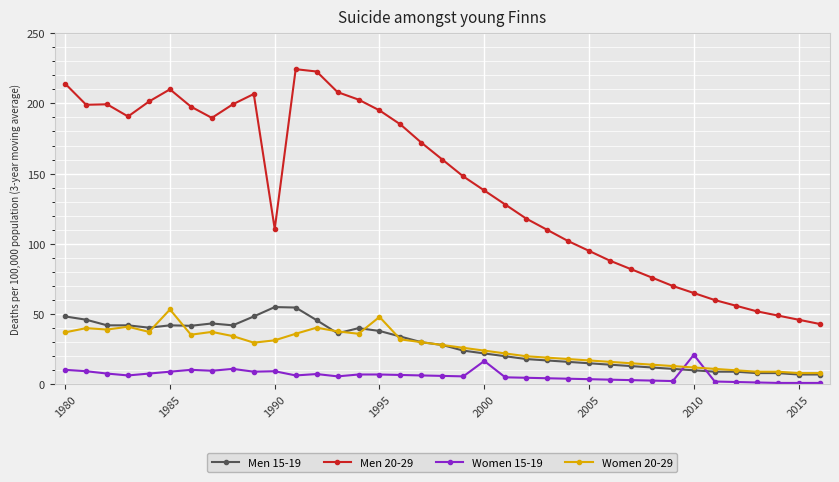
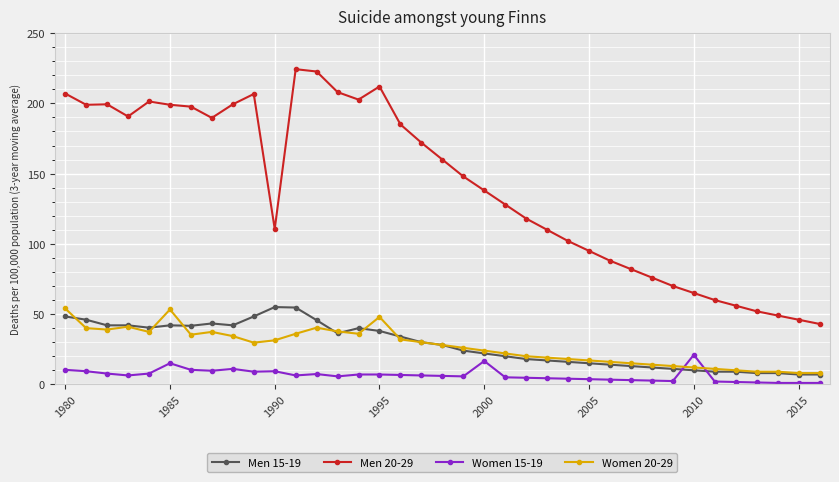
  {
    "Men 15-19": {
      "1980": 48,
      "1985": 42,
      "1990": 55,
      "1995": 38,
      "2000": 22,
      "2005": 15,
      "2010": 10
    },
    "Men 20-29": {
-     "1980": 214,
-     "1985": 210,
+     "1980": 207,
+     "1985": 199,
      "1990": 111,
-     "1995": 195,
+     "1995": 212,
      "2000": 138,
      "2005": 95,
      "2010": 65,
      "2015": 46
    },
    "Women 15-19": {
      "1980": 10,
-     "1985": 9,
+     "1985": 15,
      "1990": 9,
      "1995": 7,
      "2000": 17,
      "2005": 4,
      "2010": 21,
      "2015": 1
    },
    "Women 20-29": {
-     "1980": 37,
+     "1980": 54,
      "1985": 53,
      "1990": 31,
      "1995": 48,
      "2000": 24,
      "2005": 17,
      "2010": 12
    }
  }
